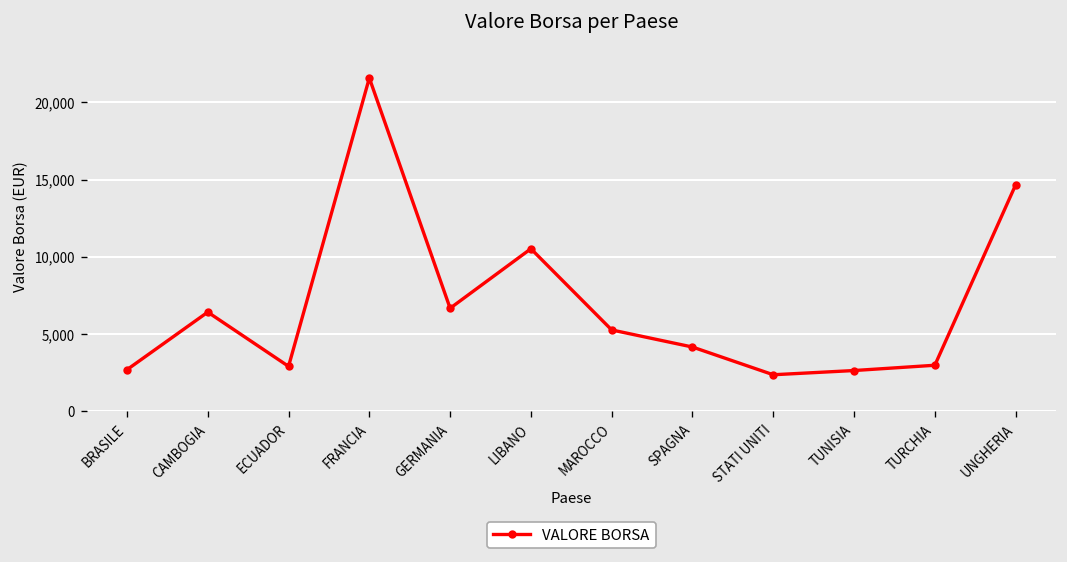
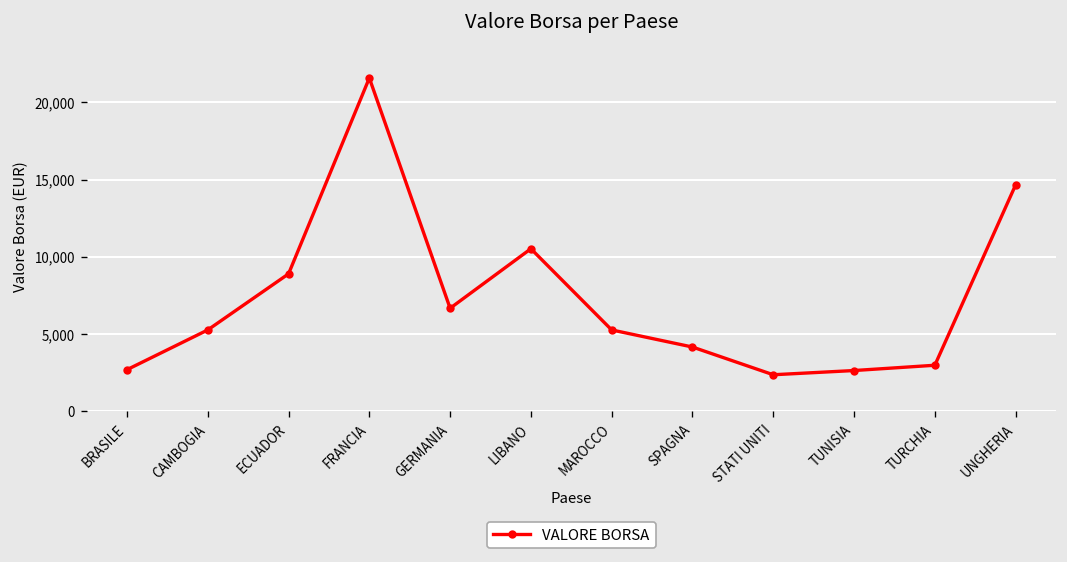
  {
    "BRASILE": "2,700",
-   "CAMBOGIA": "6,400",
-   "ECUADOR": "2,900",
+   "CAMBOGIA": "5,300",
+   "ECUADOR": "8,900",
    "FRANCIA": "21,600",
    "GERMANIA": "6,700",
    "LIBANO": "10,500",
    "MAROCCO": "5,300",
    "SPAGNA": "4,200",
    "STATI UNITI": "2,400",
    "TUNISIA": "2,600",
    "TURCHIA": "3,000",
    "UNGHERIA": "14,600"
  }
